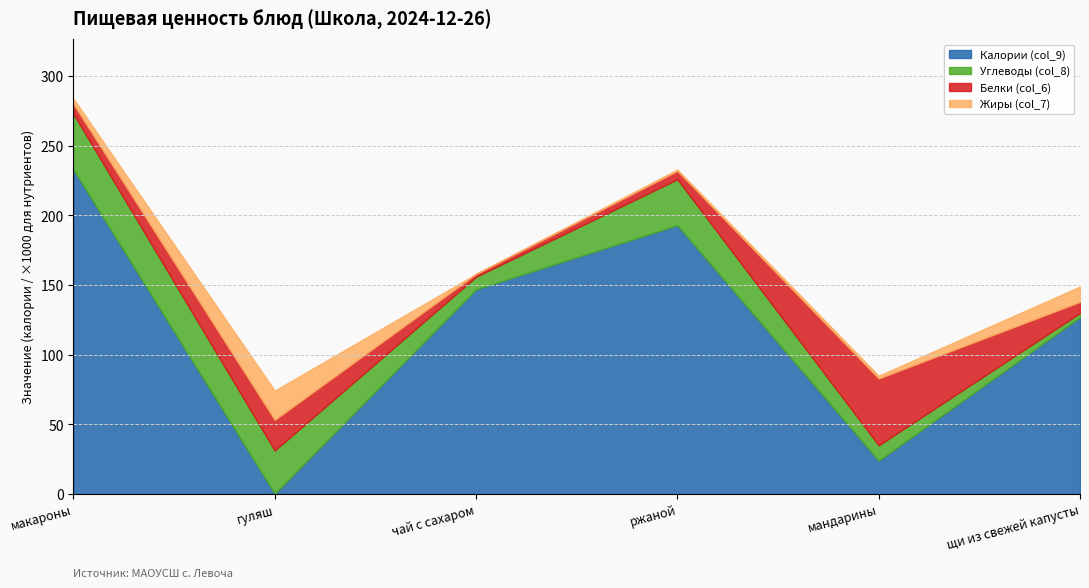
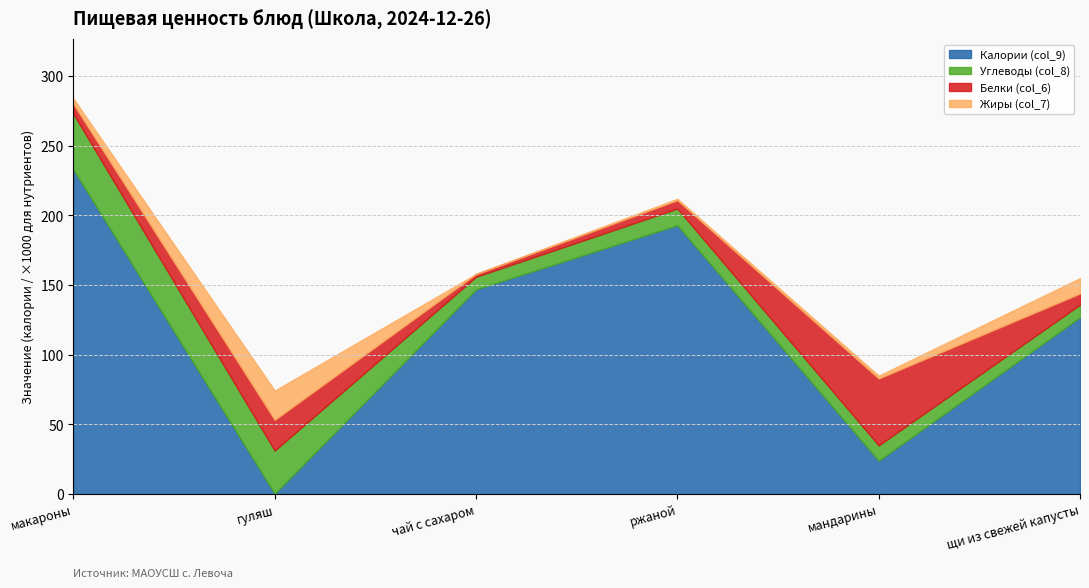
  {
    "Калории (col_9)": {
      "макароны": 233,
      "чай с сахаром": 147,
      "ржаной": 193,
      "мандарины": 24,
      "щи из свежей капусты": 127
    },
    "Углеводы (col_8)": {
      "макароны": 40,
      "гуляш": 31,
      "чай с сахаром": 9,
-     "ржаной": 33,
+     "ржаной": 12,
      "мандарины": 11,
-     "щи из свежей капусты": 3
+     "щи из свежей капусты": 9
    },
    "Белки (col_6)": {
      "макароны": 7,
      "гуляш": 22,
      "мандарины": 48,
      "щи из свежей капусты": 8
    },
    "Жиры (col_7)": {
      "макароны": 4,
      "гуляш": 21,
      "мандарины": 2,
      "щи из свежей капусты": 11
    }
  }
